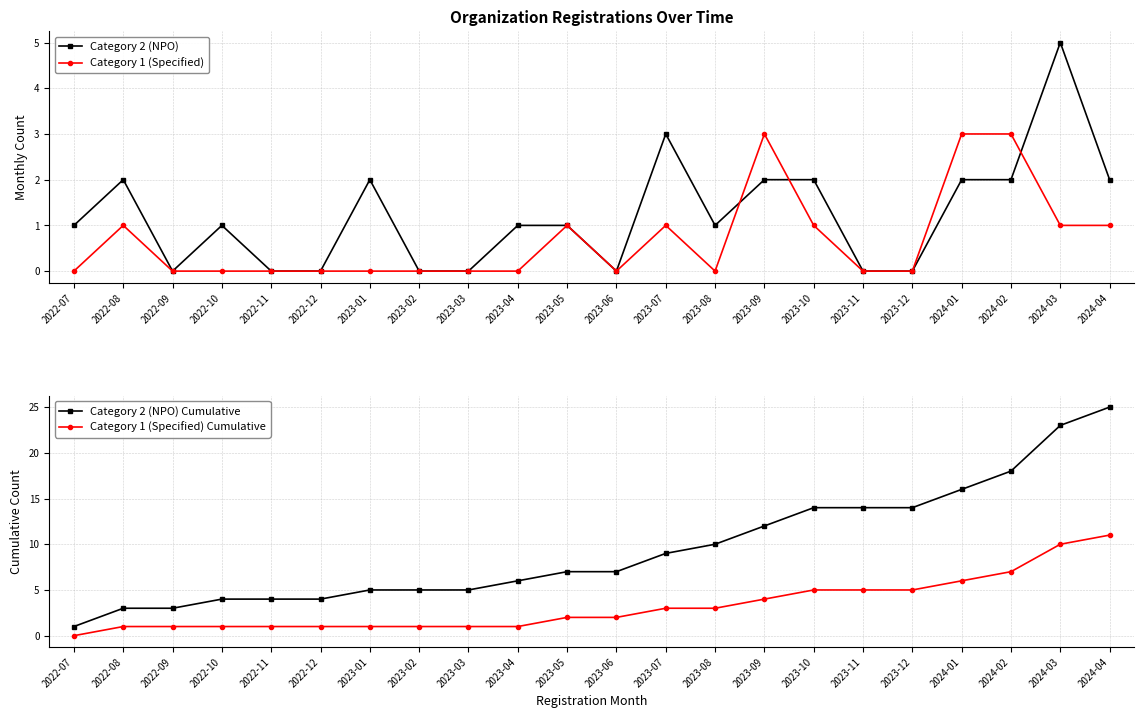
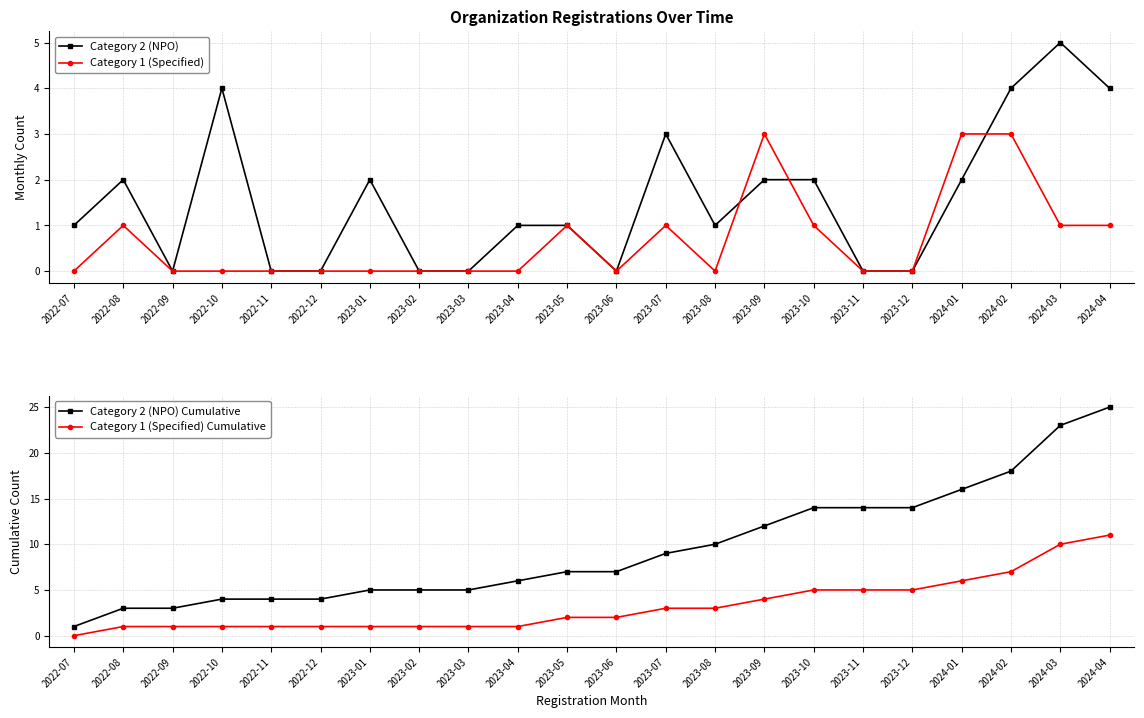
  {
    "Organization Registrations Over Time": {
      "Category 2 (NPO)": {
        "2022-07": 1,
        "2022-08": 2,
-       "2022-10": 1,
+       "2022-10": 4,
        "2023-01": 2,
        "2023-04": 1,
        "2023-07": 3,
        "2023-08": 1,
        "2023-09": 2,
        "2023-10": 2,
        "2024-01": 2,
-       "2024-02": 2,
+       "2024-02": 4,
        "2024-03": 5,
-       "2024-04": 2
+       "2024-04": 4
      },
      "Category 1 (Specified)": {
        "2022-07": 0,
        "2022-08": 1,
        "2022-10": 0,
        "2023-01": 0,
        "2023-04": 0,
        "2023-07": 1,
        "2023-08": 0,
        "2023-09": 3,
        "2023-10": 1,
        "2024-01": 3,
        "2024-02": 3,
        "2024-03": 1,
        "2024-04": 1
      }
    }
  }
